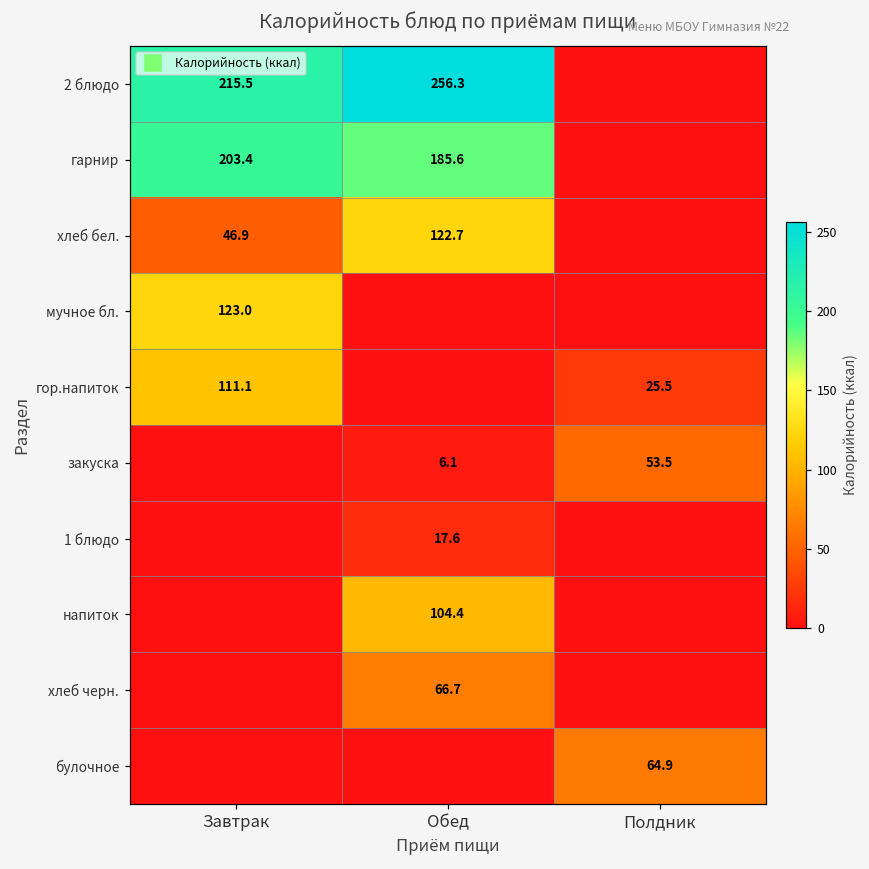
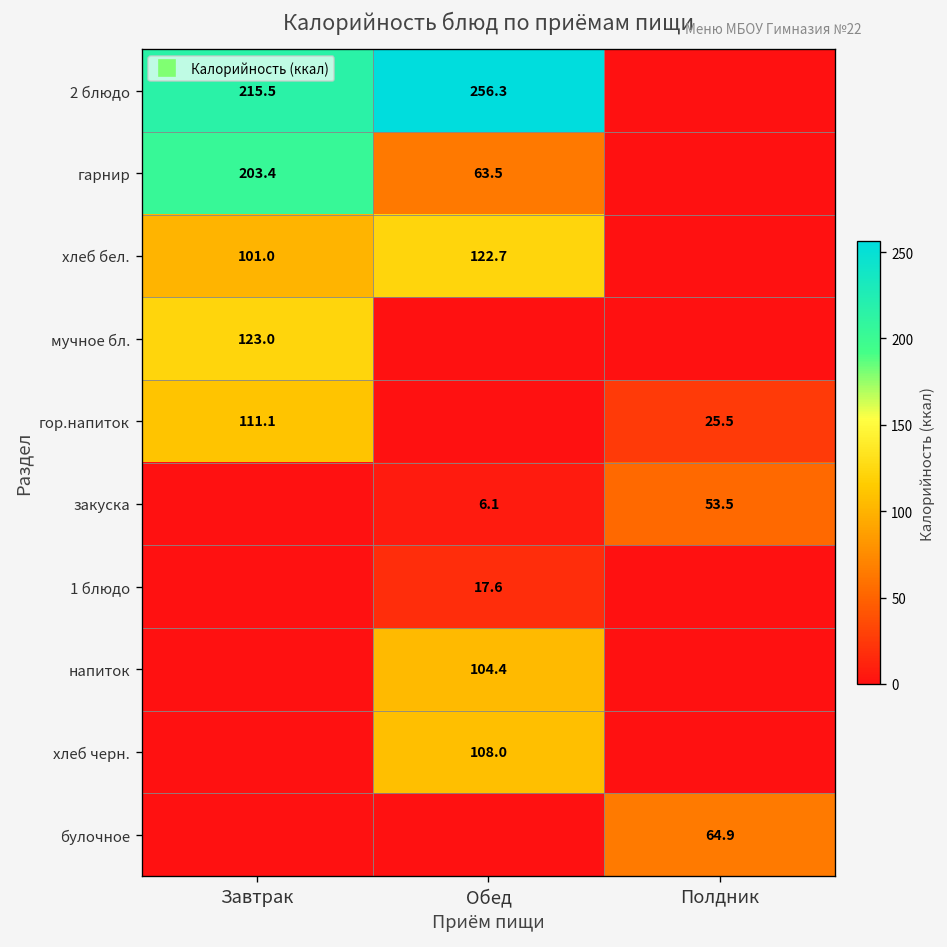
  {
    "2 блюдо": {
      "Завтрак": 215.5,
      "Обед": 256.3
    },
    "гарнир": {
      "Завтрак": 203.4,
-     "Обед": 185.6
+     "Обед": 63.5
    },
    "хлеб бел.": {
-     "Завтрак": 46.9,
+     "Завтрак": 101.0,
      "Обед": 122.7
    },
    "мучное бл.": {
      "Завтрак": 123.0
    },
    "гор.напиток": {
      "Завтрак": 111.1,
      "Полдник": 25.5
    },
    "закуска": {
      "Обед": 6.1,
      "Полдник": 53.5
    },
    "1 блюдо": {
      "Обед": 17.6
    },
    "напиток": {
      "Обед": 104.4
    },
    "хлеб черн.": {
-     "Обед": 66.7
+     "Обед": 108.0
    },
    "булочное": {
      "Полдник": 64.9
    }
  }
